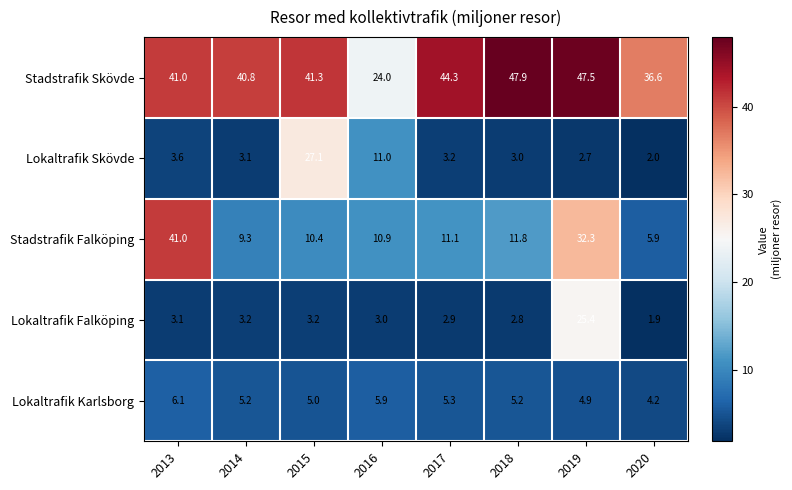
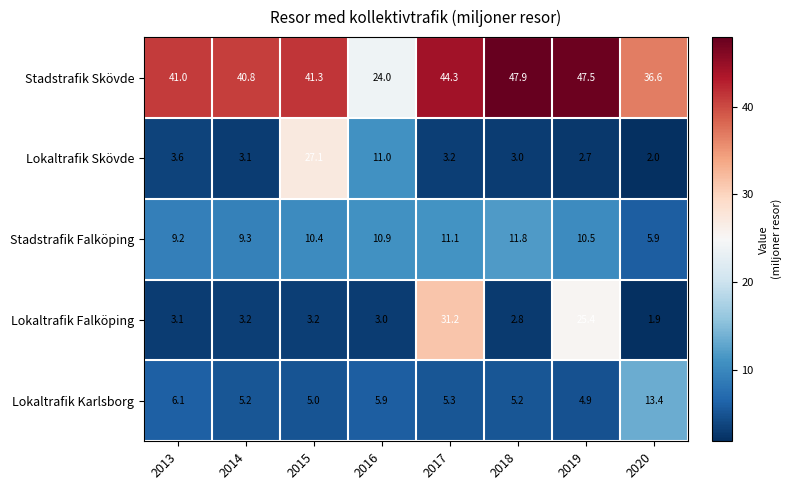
  {
    "Stadstrafik Skövde": {
      "2013": 41.0,
      "2014": 40.8,
      "2015": 41.3,
      "2016": 24.0,
      "2017": 44.3,
      "2018": 47.9,
      "2019": 47.5,
      "2020": 36.6
    },
    "Lokaltrafik Skövde": {
      "2013": 3.6,
      "2014": 3.1,
      "2016": 11.0,
      "2017": 3.2,
      "2018": 3.0,
      "2019": 2.7,
      "2020": 2.0
    },
    "Stadstrafik Falköping": {
-     "2013": 41.0,
+     "2013": 9.2,
      "2014": 9.3,
      "2015": 10.4,
      "2016": 10.9,
      "2017": 11.1,
      "2018": 11.8,
-     "2019": 32.3,
+     "2019": 10.5,
      "2020": 5.9
    },
    "Lokaltrafik Falköping": {
      "2013": 3.1,
      "2014": 3.2,
      "2015": 3.2,
      "2016": 3.0,
-     "2017": 2.9,
+     "2017": 31.2,
      "2018": 2.8,
      "2020": 1.9
    },
    "Lokaltrafik Karlsborg": {
      "2013": 6.1,
      "2014": 5.2,
      "2015": 5.0,
      "2016": 5.9,
      "2017": 5.3,
      "2018": 5.2,
      "2019": 4.9,
-     "2020": 4.2
+     "2020": 13.4
    }
  }
